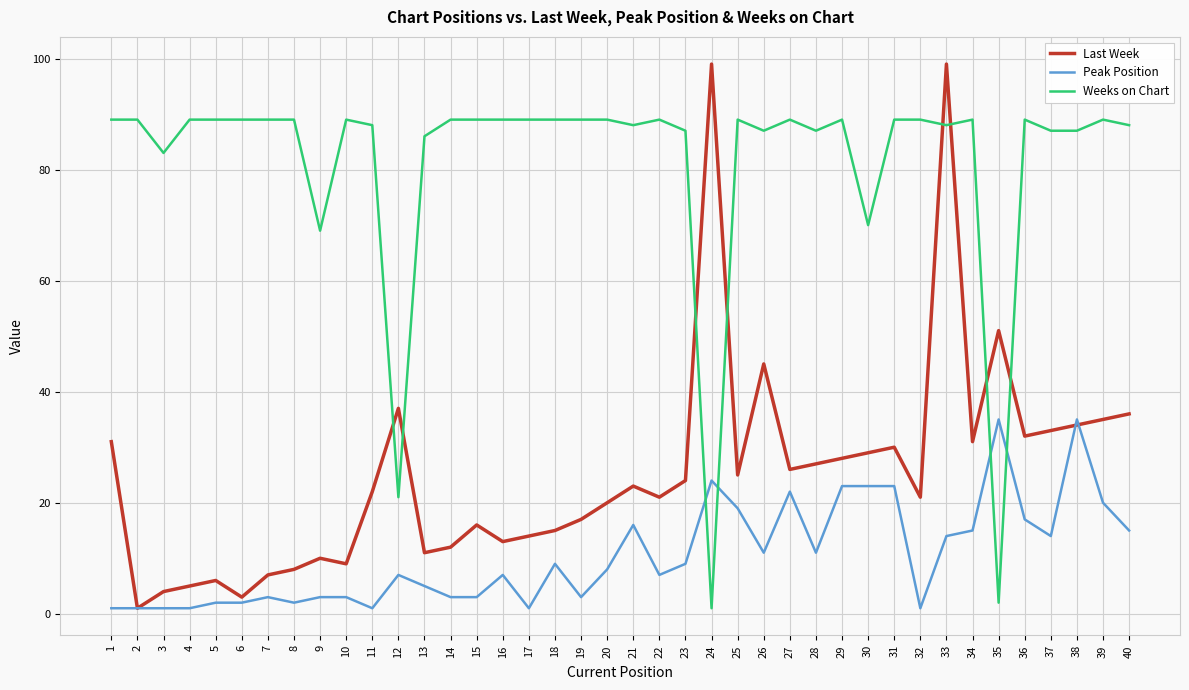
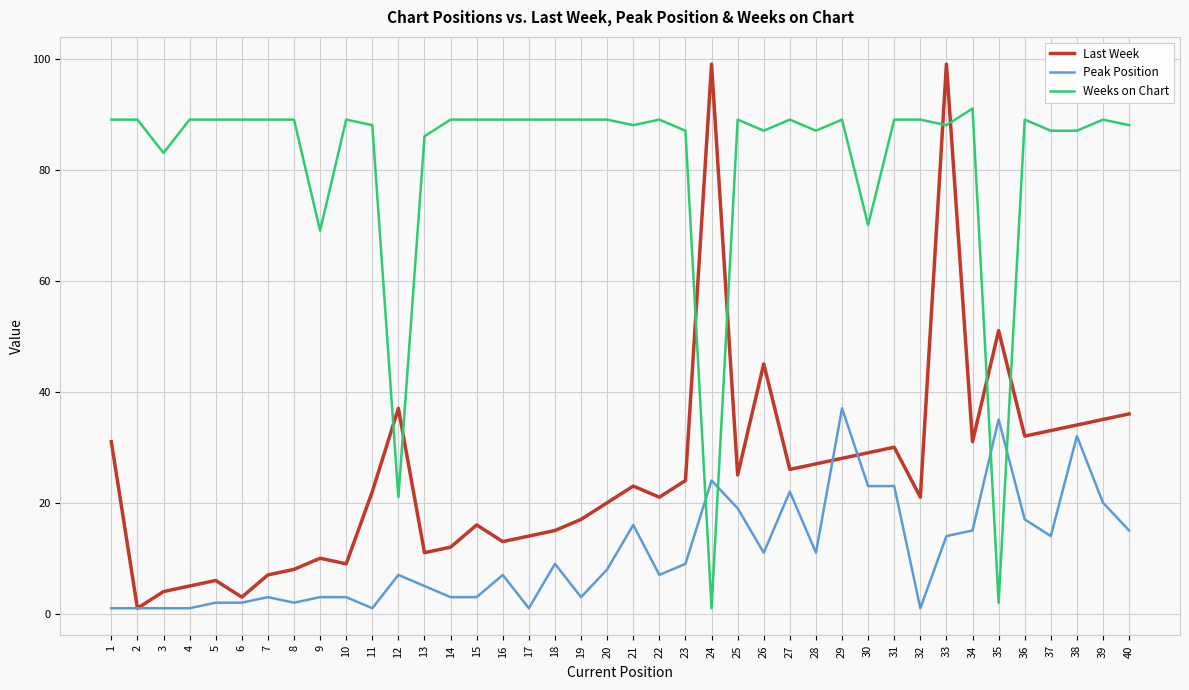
  {
    "Last Week": {
      "1": 31,
      "3": 4,
      "4": 5,
      "5": 6,
      "6": 3,
      "7": 7,
      "8": 8,
      "9": 10,
      "10": 9,
      "11": 22,
      "12": 37,
      "13": 11,
      "14": 12,
      "15": 16,
      "16": 13,
      "17": 14,
      "18": 15,
      "19": 17,
      "20": 20,
      "21": 23,
      "22": 21,
      "23": 24,
      "24": 99,
      "25": 25,
      "26": 45,
      "27": 26,
      "28": 27,
      "29": 28,
      "30": 29,
      "31": 30,
      "32": 21,
      "33": 99,
      "34": 31,
      "35": 51,
      "36": 32,
      "37": 33,
      "38": 34,
      "39": 35,
      "40": 36
    },
    "Peak Position": {
      "1": 1,
      "3": 1,
      "4": 1,
      "5": 2,
      "6": 2,
      "7": 3,
      "8": 2,
      "9": 3,
      "10": 3,
      "11": 1,
      "12": 7,
      "13": 5,
      "14": 3,
      "15": 3,
      "16": 7,
      "17": 1,
      "18": 9,
      "19": 3,
      "20": 8,
      "21": 16,
      "22": 7,
      "23": 9,
      "24": 24,
      "25": 19,
      "26": 11,
      "27": 22,
      "28": 11,
-     "29": 23,
+     "29": 37,
      "30": 23,
      "31": 23,
      "32": 1,
      "33": 14,
      "34": 15,
      "35": 35,
      "36": 17,
      "37": 14,
-     "38": 35,
+     "38": 32,
      "39": 20,
      "40": 15
    },
    "Weeks on Chart": {
      "1": 89,
      "2": 89,
      "3": 83,
      "4": 89,
      "5": 89,
      "6": 89,
      "7": 89,
      "8": 89,
      "9": 69,
      "10": 89,
      "11": 88,
      "12": 21,
      "13": 86,
      "14": 89,
      "15": 89,
      "16": 89,
      "17": 89,
      "18": 89,
      "19": 89,
      "20": 89,
      "21": 88,
      "22": 89,
      "23": 87,
      "24": 1,
      "25": 89,
      "26": 87,
      "27": 89,
      "28": 87,
      "29": 89,
      "30": 70,
      "31": 89,
      "32": 89,
      "33": 88,
-     "34": 89,
+     "34": 91,
      "35": 2,
      "36": 89,
      "37": 87,
      "38": 87,
      "39": 89,
      "40": 88
    }
  }
